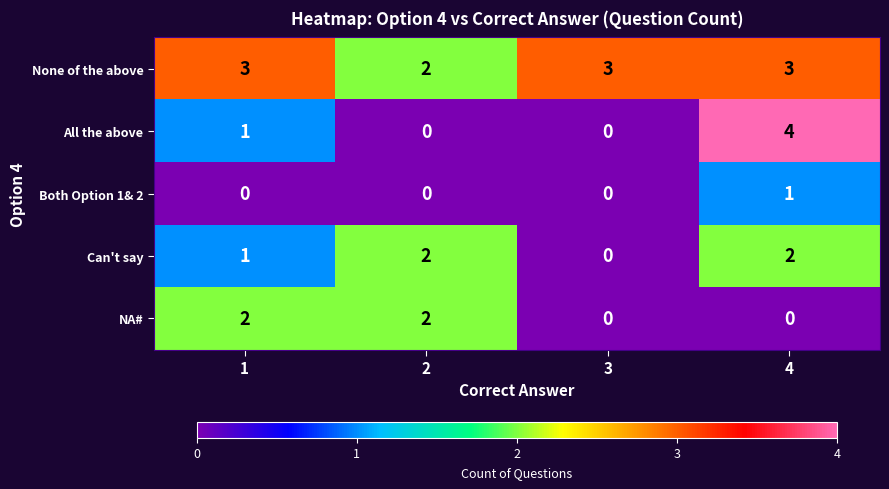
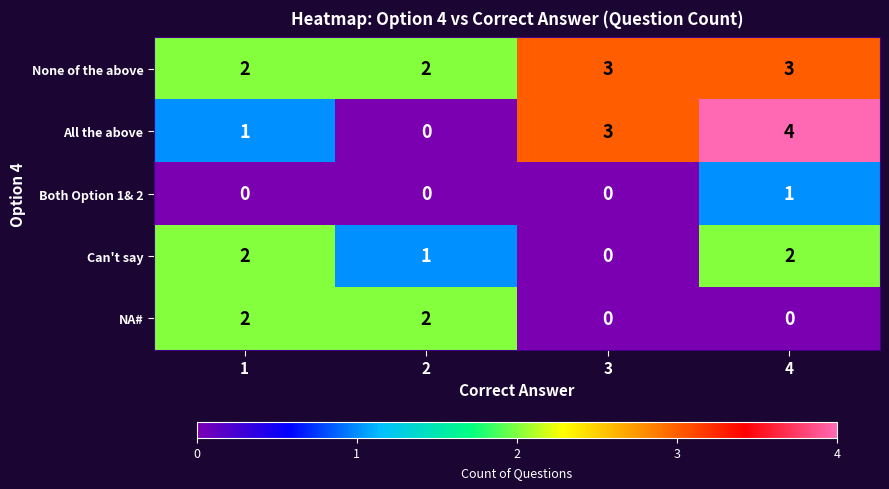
  {
    "None of the above": {
-     "1": 3,
+     "1": 2,
      "2": 2,
      "3": 3,
      "4": 3
    },
    "All the above": {
      "1": 1,
      "2": 0,
-     "3": 0,
+     "3": 3,
      "4": 4
    },
    "Both Option 1& 2": {
      "1": 0,
      "2": 0,
      "3": 0,
      "4": 1
    },
    "Can't say": {
-     "1": 1,
-     "2": 2,
+     "1": 2,
+     "2": 1,
      "3": 0,
      "4": 2
    },
    "NA#": {
      "1": 2,
      "2": 2,
      "3": 0,
      "4": 0
    }
  }
